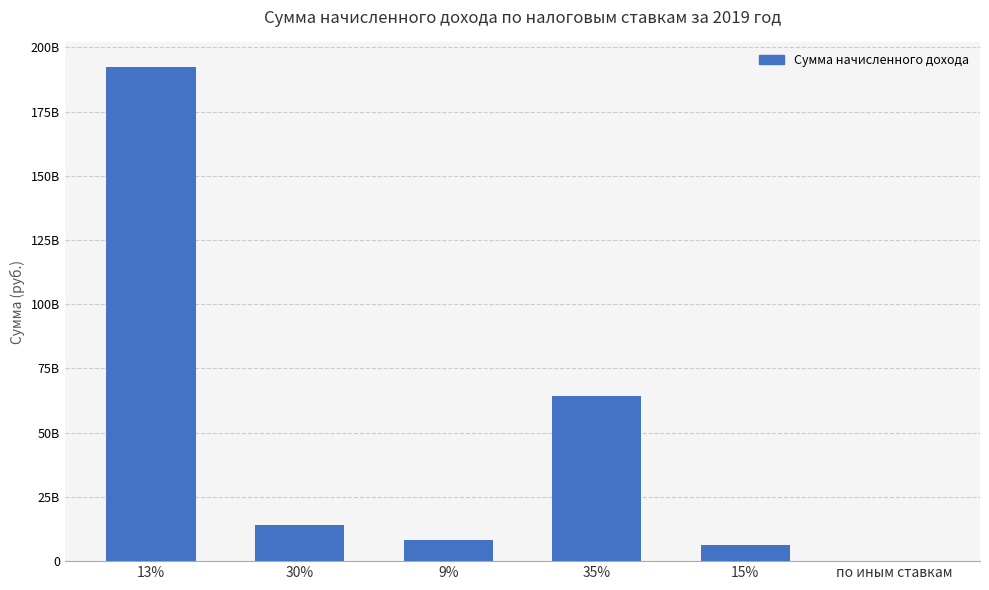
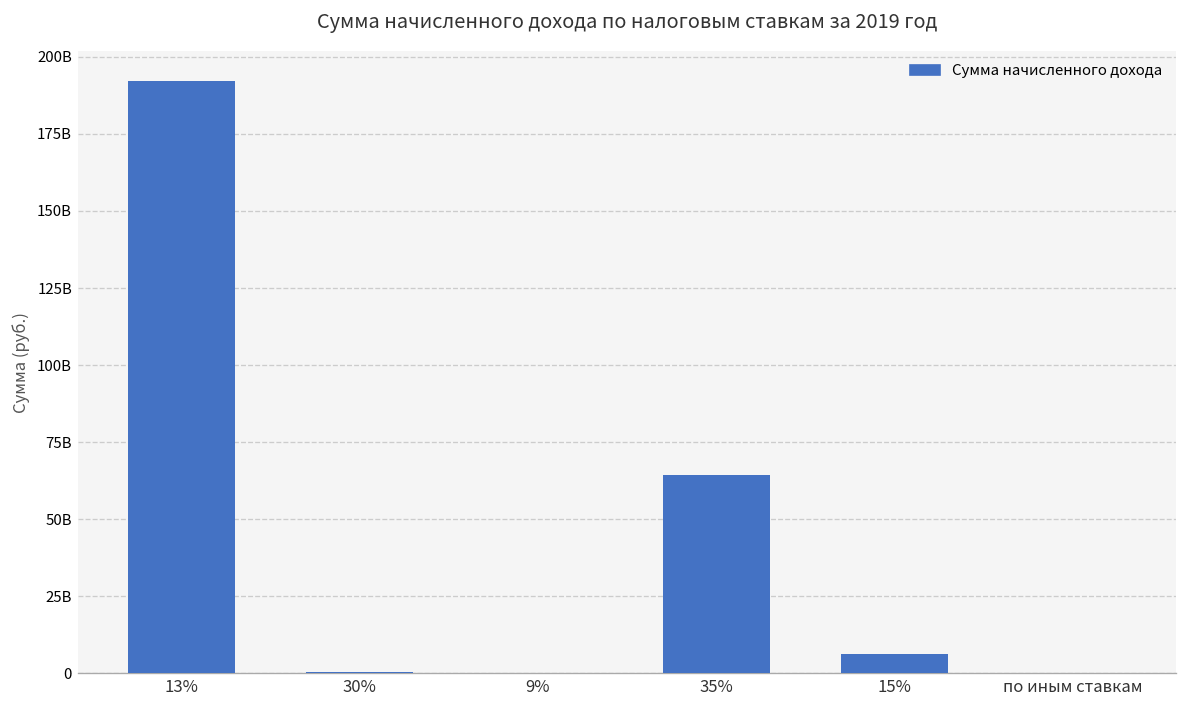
  {
    "13%": 192000000000,
-   "30%": 14000000000,
-   "9%": 8000000000,
+   "30%": 0,
+   "9%": 0,
    "35%": 64000000000,
    "15%": 6000000000
  }
